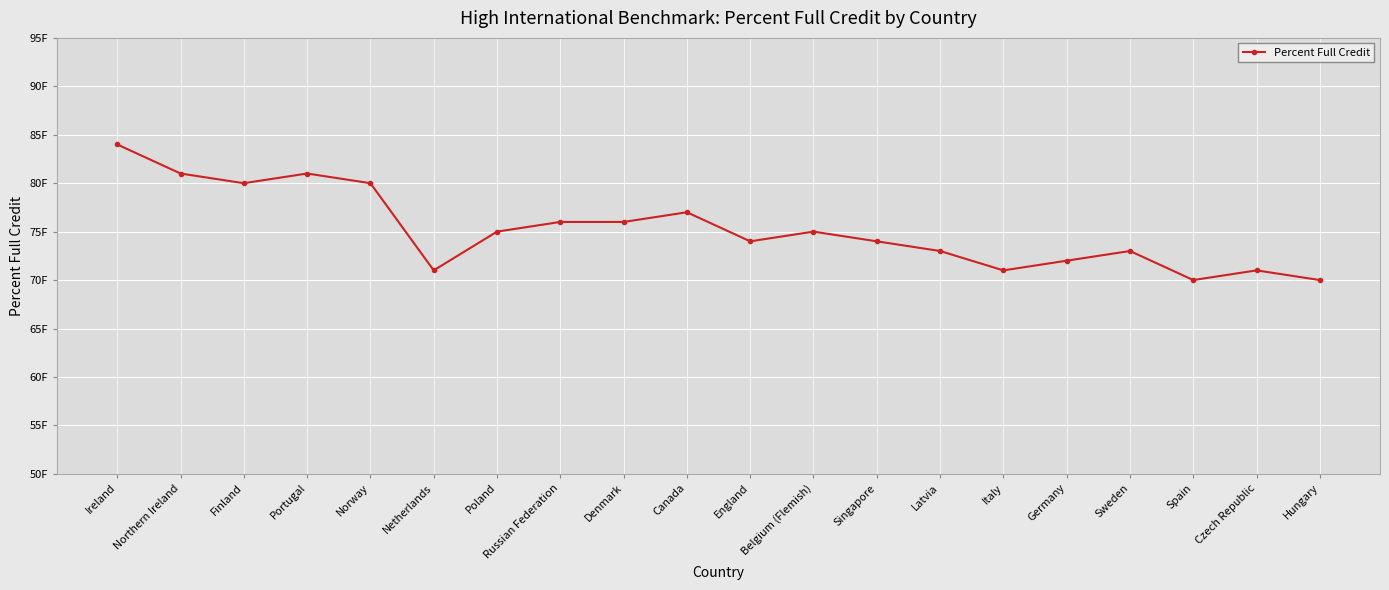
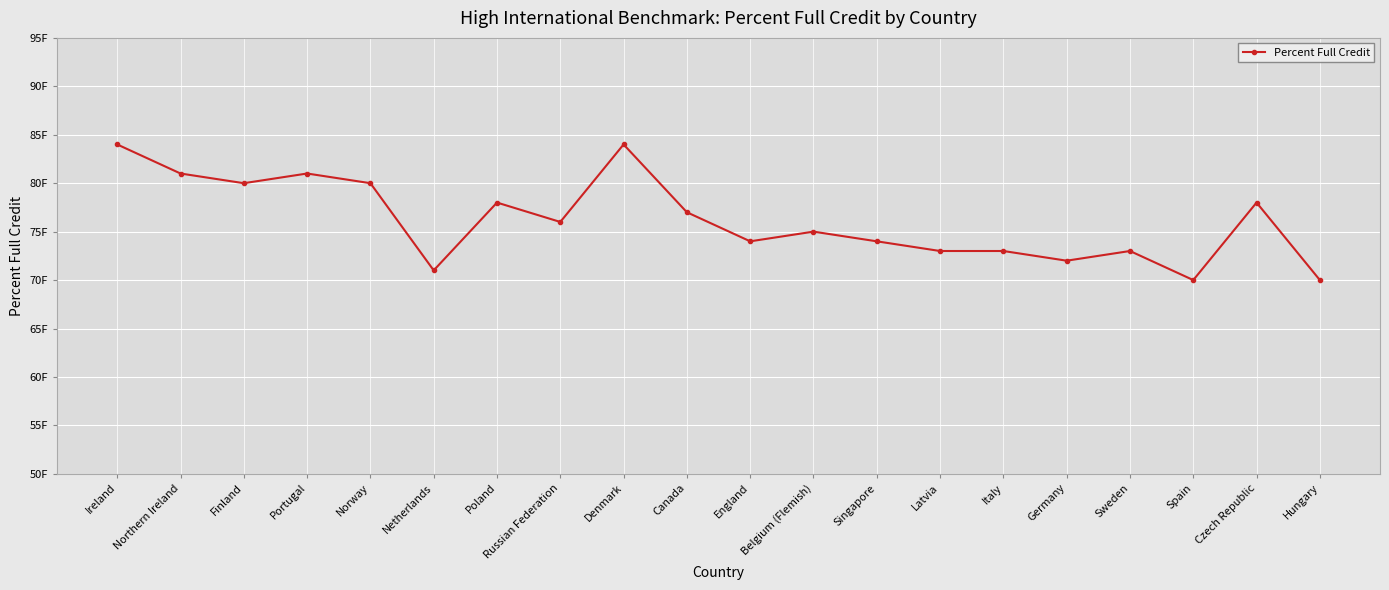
  {
    "Ireland": "84F",
    "Northern Ireland": "81F",
    "Finland": "80F",
    "Portugal": "81F",
    "Norway": "80F",
    "Netherlands": "71F",
-   "Poland": "75F",
+   "Poland": "78F",
    "Russian Federation": "76F",
-   "Denmark": "76F",
+   "Denmark": "84F",
    "Canada": "77F",
    "England": "74F",
    "Belgium (Flemish)": "75F",
    "Singapore": "74F",
    "Latvia": "73F",
-   "Italy": "71F",
+   "Italy": "73F",
    "Germany": "72F",
    "Sweden": "73F",
    "Spain": "70F",
-   "Czech Republic": "71F",
+   "Czech Republic": "78F",
    "Hungary": "70F"
  }
